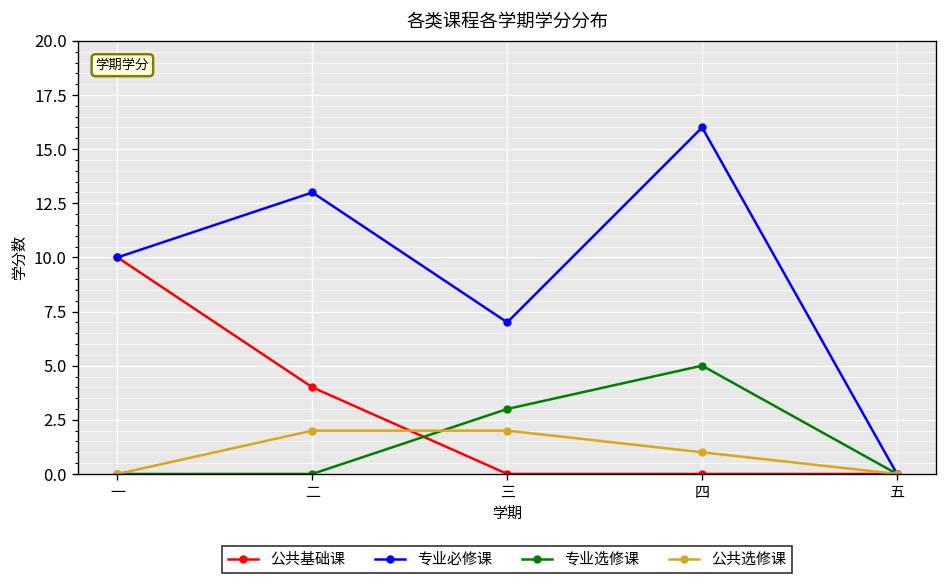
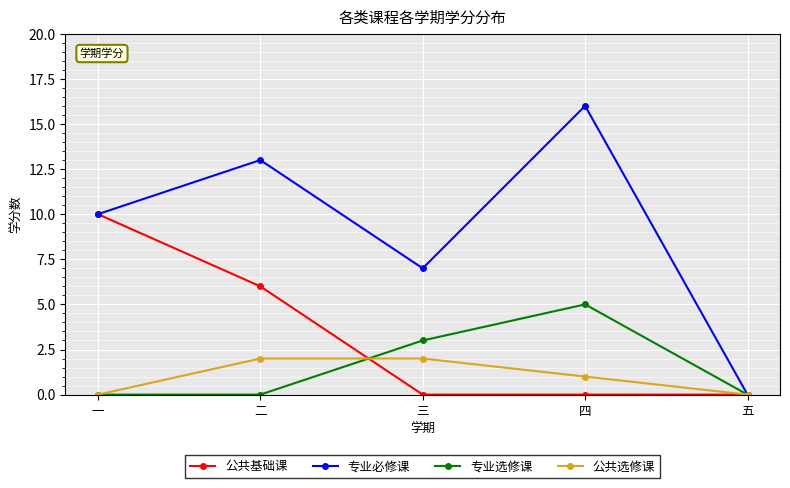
  {
    "公共基础课": {
-     "二": 4,
+     "二": 6,
      "三": 0,
      "四": 0
    },
    "专业必修课": {
      "二": 13,
      "三": 7,
      "四": 16
    },
    "专业选修课": {
      "二": 0,
      "三": 3,
      "四": 5
    },
    "公共选修课": {
      "二": 2,
      "三": 2,
      "四": 1
    }
  }
